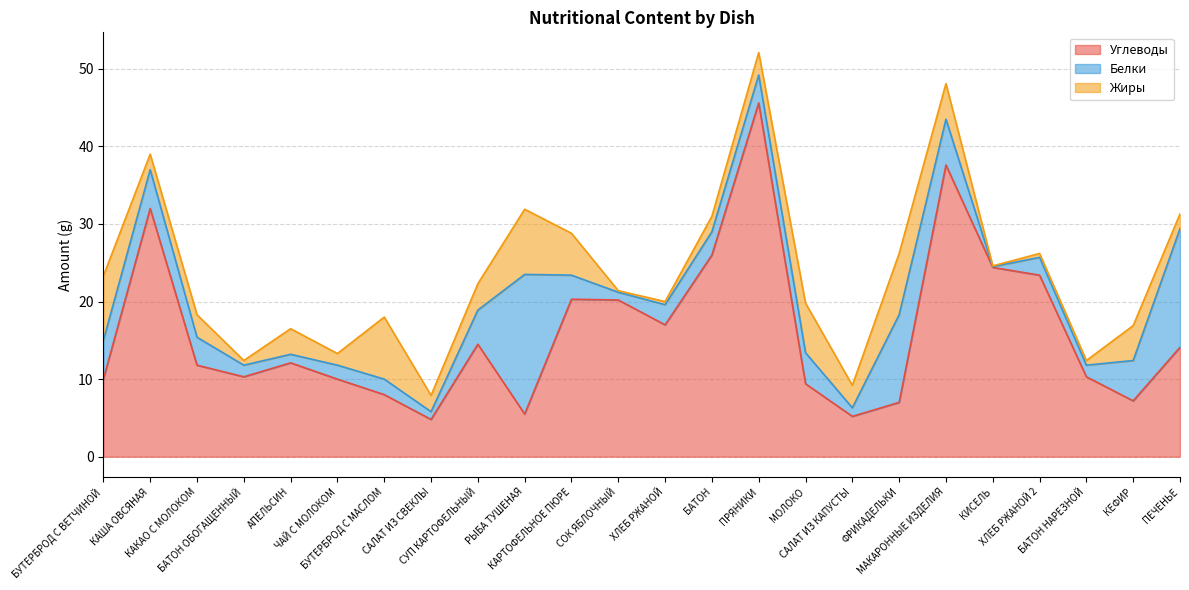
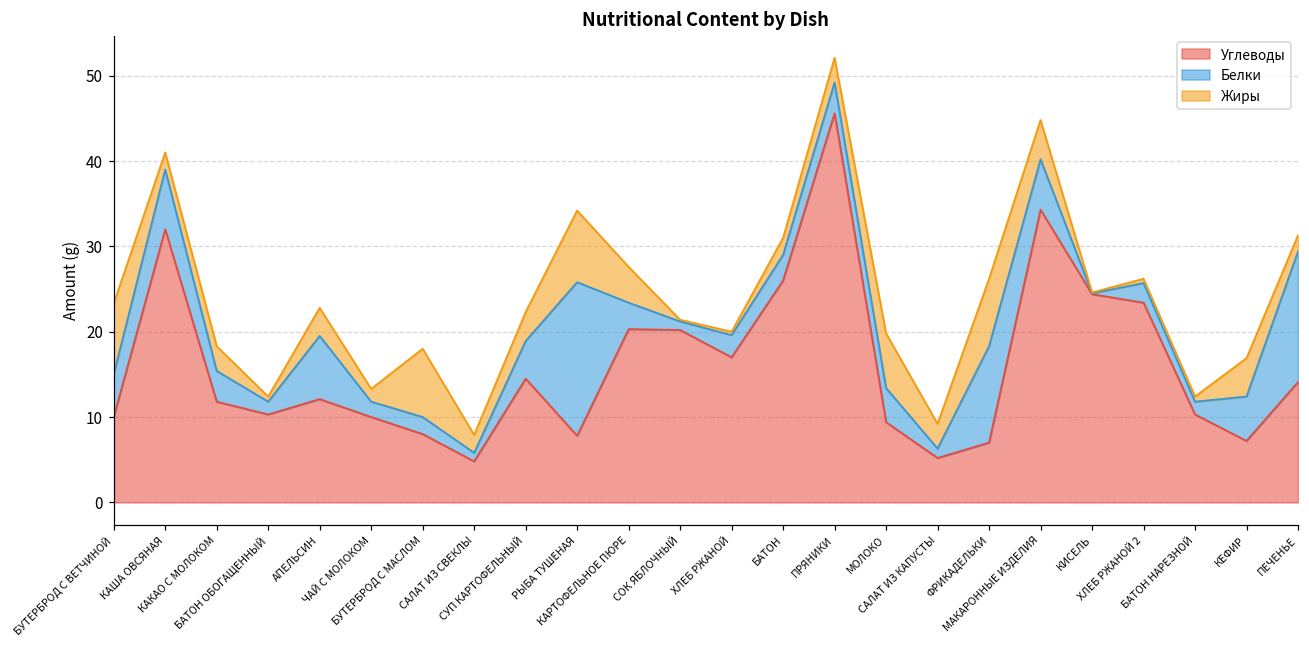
  {
    "Углеводы": {
      "БУТЕРБРОД С ВЕТЧИНОЙ": 10,
      "КАША ОВСЯНАЯ": 32,
      "КАКАО С МОЛОКОМ": 12,
      "БАТОН ОБОГАЩЕННЫЙ": 10,
      "АПЕЛЬСИН": 12,
      "ЧАЙ С МОЛОКОМ": 10,
      "БУТЕРБРОД С МАСЛОМ": 8,
      "САЛАТ ИЗ СВЕКЛЫ": 5,
      "СУП КАРТОФЕЛЬНЫЙ": 15,
-     "РЫБА ТУШЕНАЯ": 6,
+     "РЫБА ТУШЕНАЯ": 8,
      "КАРТОФЕЛЬНОЕ ПЮРЕ": 20,
      "СОК ЯБЛОЧНЫЙ": 20,
      "ХЛЕБ РЖАНОЙ": 17,
      "БАТОН": 26,
      "ПРЯНИКИ": 46,
      "МОЛОКО": 9,
      "САЛАТ ИЗ КАПУСТЫ": 5,
      "ФРИКАДЕЛЬКИ": 7,
-     "МАКАРОННЫЕ ИЗДЕЛИЯ": 38,
+     "МАКАРОННЫЕ ИЗДЕЛИЯ": 34,
      "ХЛЕБ РЖАНОЙ 2": 23,
      "БАТОН НАРЕЗНОЙ": 10,
      "КЕФИР": 7,
      "ПЕЧЕНЬЕ": 14
    },
    "Белки": {
      "БУТЕРБРОД С ВЕТЧИНОЙ": 5,
-     "КАША ОВСЯНАЯ": 5,
+     "КАША ОВСЯНАЯ": 7,
      "КАКАО С МОЛОКОМ": 4,
      "БАТОН ОБОГАЩЕННЫЙ": 2,
-     "АПЕЛЬСИН": 1,
+     "АПЕЛЬСИН": 7,
      "ЧАЙ С МОЛОКОМ": 2,
      "БУТЕРБРОД С МАСЛОМ": 2,
      "САЛАТ ИЗ СВЕКЛЫ": 1,
      "СУП КАРТОФЕЛЬНЫЙ": 4,
      "РЫБА ТУШЕНАЯ": 18,
      "КАРТОФЕЛЬНОЕ ПЮРЕ": 3,
      "ХЛЕБ РЖАНОЙ": 3,
      "БАТОН": 3,
      "ПРЯНИКИ": 4,
      "МОЛОКО": 4,
      "САЛАТ ИЗ КАПУСТЫ": 1,
      "ФРИКАДЕЛЬКИ": 11,
      "МАКАРОННЫЕ ИЗДЕЛИЯ": 6,
      "ХЛЕБ РЖАНОЙ 2": 2,
      "БАТОН НАРЕЗНОЙ": 2,
      "КЕФИР": 5,
      "ПЕЧЕНЬЕ": 15
    },
    "Жиры": {
      "БУТЕРБРОД С ВЕТЧИНОЙ": 8,
      "КАША ОВСЯНАЯ": 2,
      "КАКАО С МОЛОКОМ": 3,
      "БАТОН ОБОГАЩЕННЫЙ": 1,
      "АПЕЛЬСИН": 3,
      "ЧАЙ С МОЛОКОМ": 2,
      "БУТЕРБРОД С МАСЛОМ": 8,
      "САЛАТ ИЗ СВЕКЛЫ": 2,
      "СУП КАРТОФЕЛЬНЫЙ": 3,
      "РЫБА ТУШЕНАЯ": 8,
-     "КАРТОФЕЛЬНОЕ ПЮРЕ": 5,
+     "КАРТОФЕЛЬНОЕ ПЮРЕ": 4,
      "ХЛЕБ РЖАНОЙ": 0,
      "БАТОН": 2,
      "ПРЯНИКИ": 3,
      "МОЛОКО": 6,
      "САЛАТ ИЗ КАПУСТЫ": 3,
      "ФРИКАДЕЛЬКИ": 8,
      "МАКАРОННЫЕ ИЗДЕЛИЯ": 5,
      "ХЛЕБ РЖАНОЙ 2": 1,
      "БАТОН НАРЕЗНОЙ": 1,
      "КЕФИР": 4,
      "ПЕЧЕНЬЕ": 2
    }
  }
